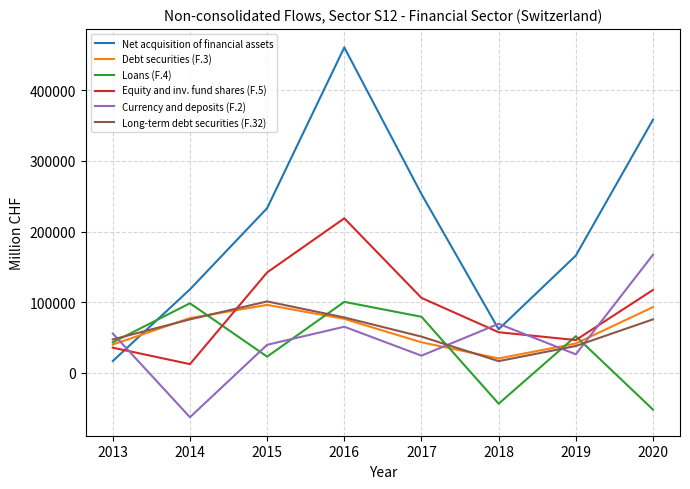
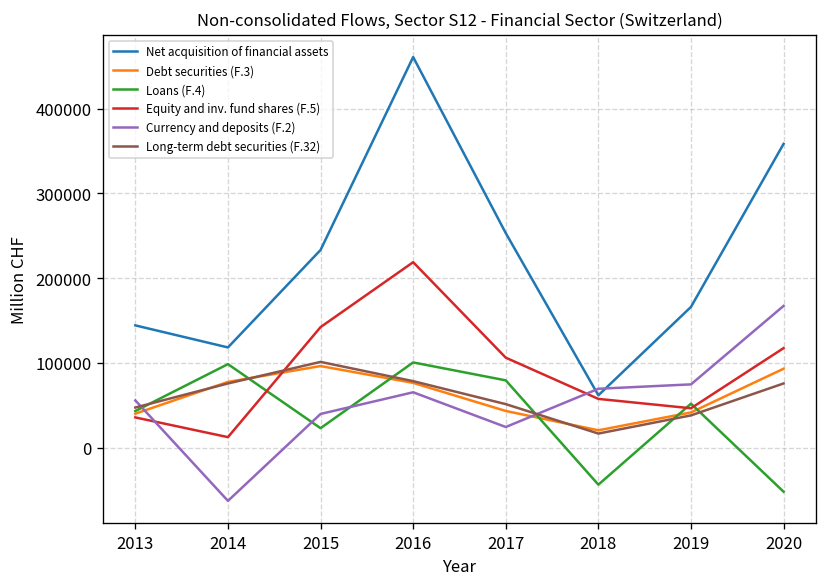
  {
    "Net acquisition of financial assets": {
-     "2013": 20000,
+     "2013": 140000,
      "2014": 120000,
      "2015": 230000,
      "2016": 460000,
      "2017": 250000,
      "2018": 60000,
      "2019": 170000,
      "2020": 360000
    },
    "Debt securities (F.3)": {
      "2015": 100000,
      "2017": 40000,
      "2018": 20000,
      "2020": 90000
    },
    "Loans (F.4)": {
      "2014": 100000,
      "2015": 20000,
      "2016": 100000,
      "2017": 80000,
      "2018": -40000,
      "2019": 50000,
      "2020": -50000
    },
    "Equity and inv. fund shares (F.5)": {
      "2013": 40000,
      "2014": 10000,
      "2015": 140000,
      "2016": 220000,
      "2017": 110000,
      "2018": 60000,
      "2019": 50000,
      "2020": 120000
    },
    "Currency and deposits (F.2)": {
      "2013": 60000,
      "2014": -60000,
      "2015": 40000,
      "2016": 70000,
      "2017": 20000,
      "2018": 70000,
-     "2019": 30000,
+     "2019": 70000,
      "2020": 170000
    },
    "Long-term debt securities (F.32)": {
      "2013": 50000,
      "2015": 100000,
      "2017": 50000,
      "2018": 20000,
      "2020": 80000
    }
  }
